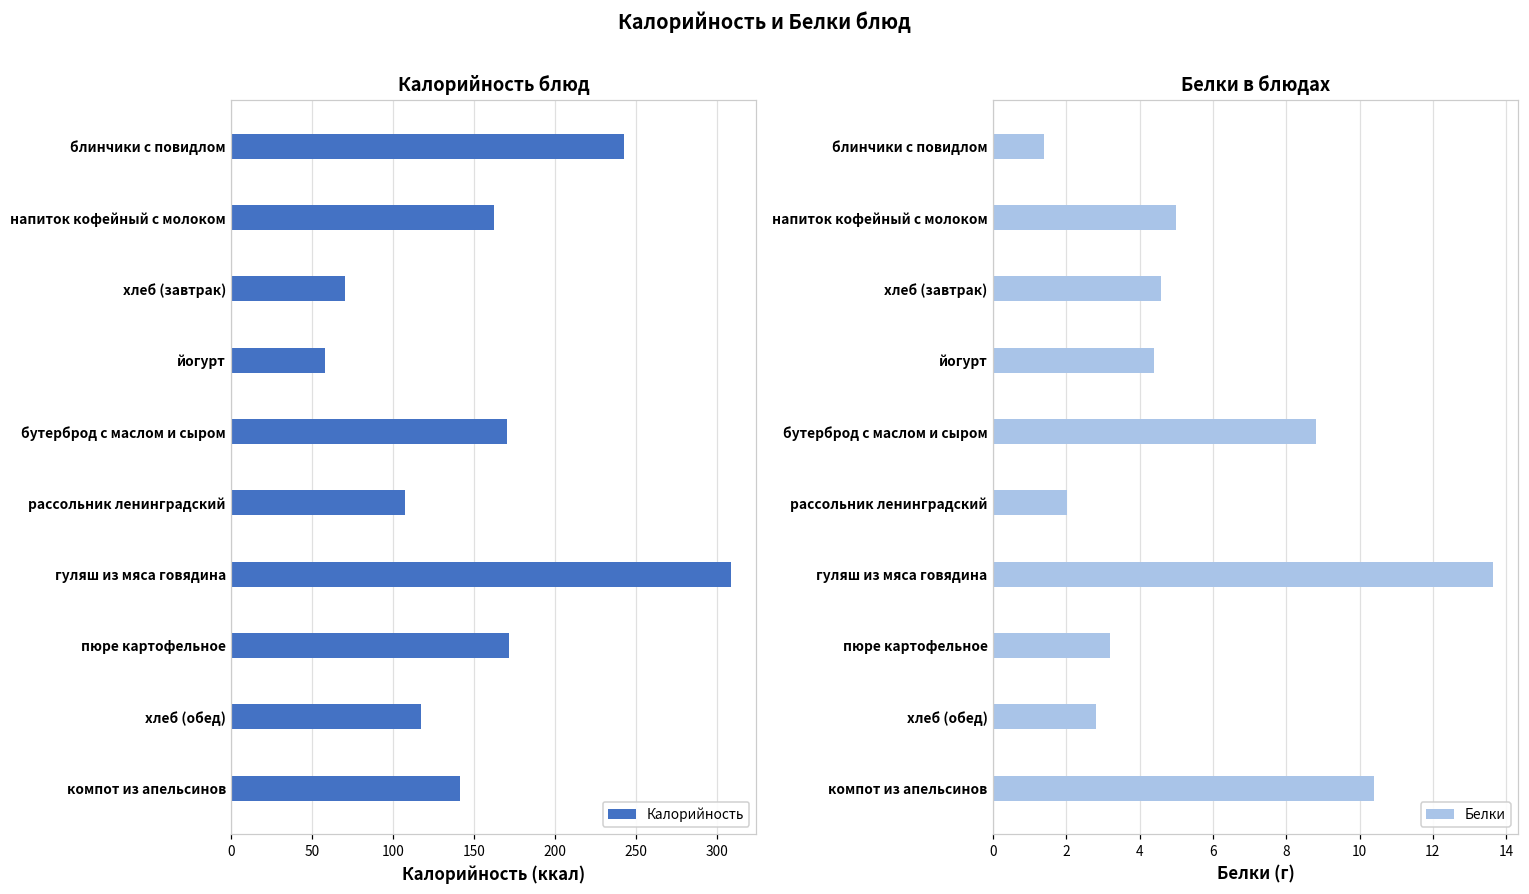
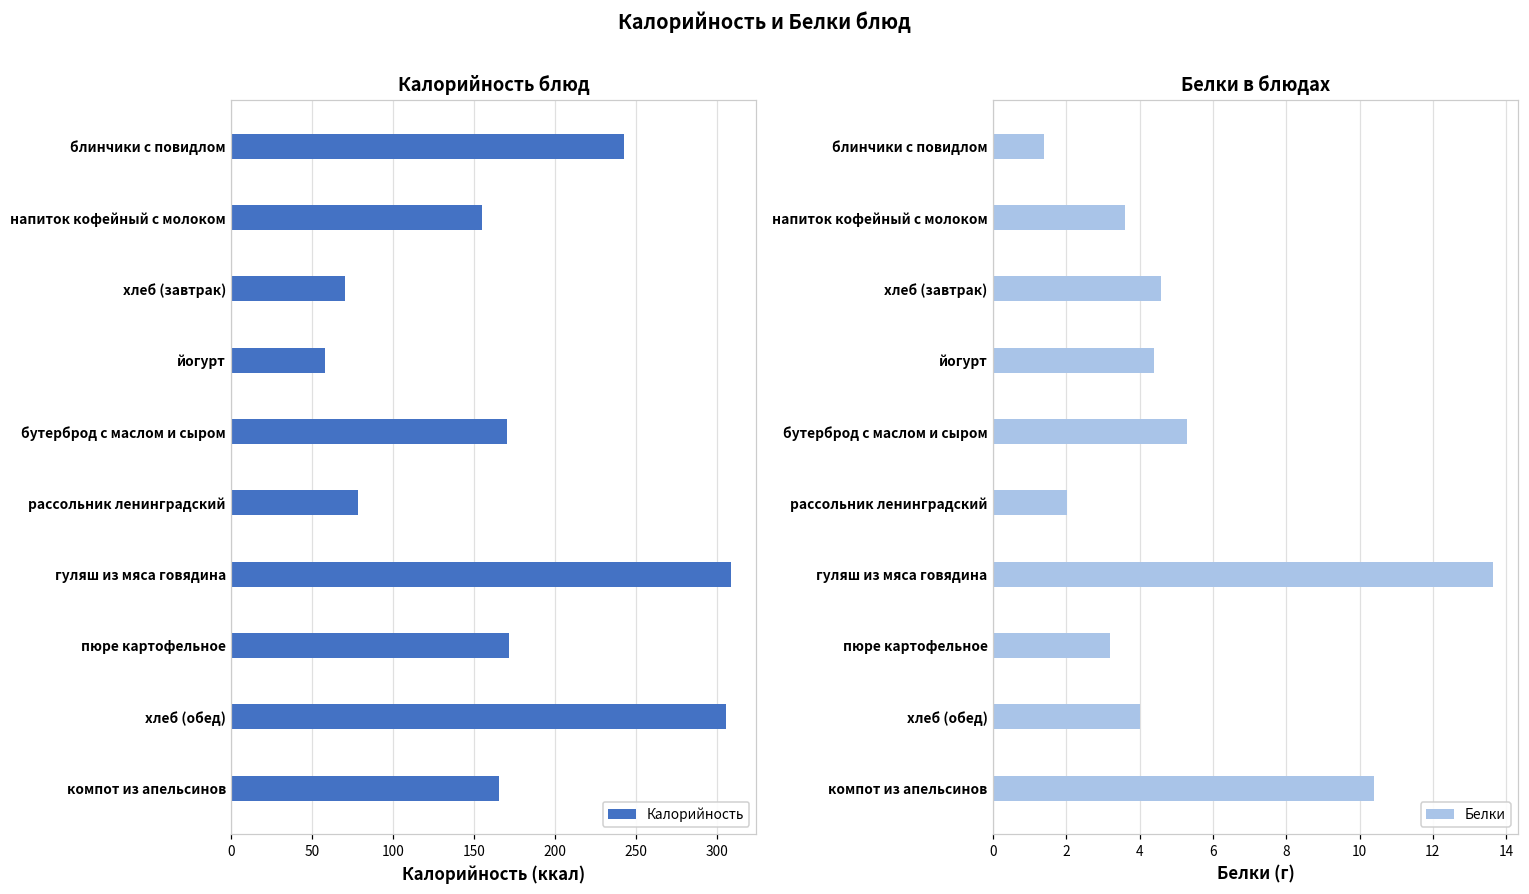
  {
    "Калорийность блюд": {
      "блинчики с повидлом": 243,
-     "напиток кофейный с молоком": 162,
+     "напиток кофейный с молоком": 155,
      "хлеб (завтрак)": 70,
      "йогурт": 58,
      "бутерброд с маслом и сыром": 170,
-     "рассольник ленинградский": 107,
+     "рассольник ленинградский": 78,
      "гуляш из мяса говядина": 309,
      "пюре картофельное": 172,
-     "хлеб (обед)": 117,
-     "компот из апельсинов": 141
+     "хлеб (обед)": 306,
+     "компот из апельсинов": 166
    },
    "Белки в блюдах": {
      "блинчики с повидлом": 1.4,
-     "напиток кофейный с молоком": 5.0,
+     "напиток кофейный с молоком": 3.6,
      "хлеб (завтрак)": 4.6,
      "йогурт": 4.4,
-     "бутерброд с маслом и сыром": 8.8,
+     "бутерброд с маслом и сыром": 5.3,
      "рассольник ленинградский": 2.0,
      "гуляш из мяса говядина": 13.6,
      "пюре картофельное": 3.2,
-     "хлеб (обед)": 2.8,
+     "хлеб (обед)": 4.0,
      "компот из апельсинов": 10.4
    }
  }
